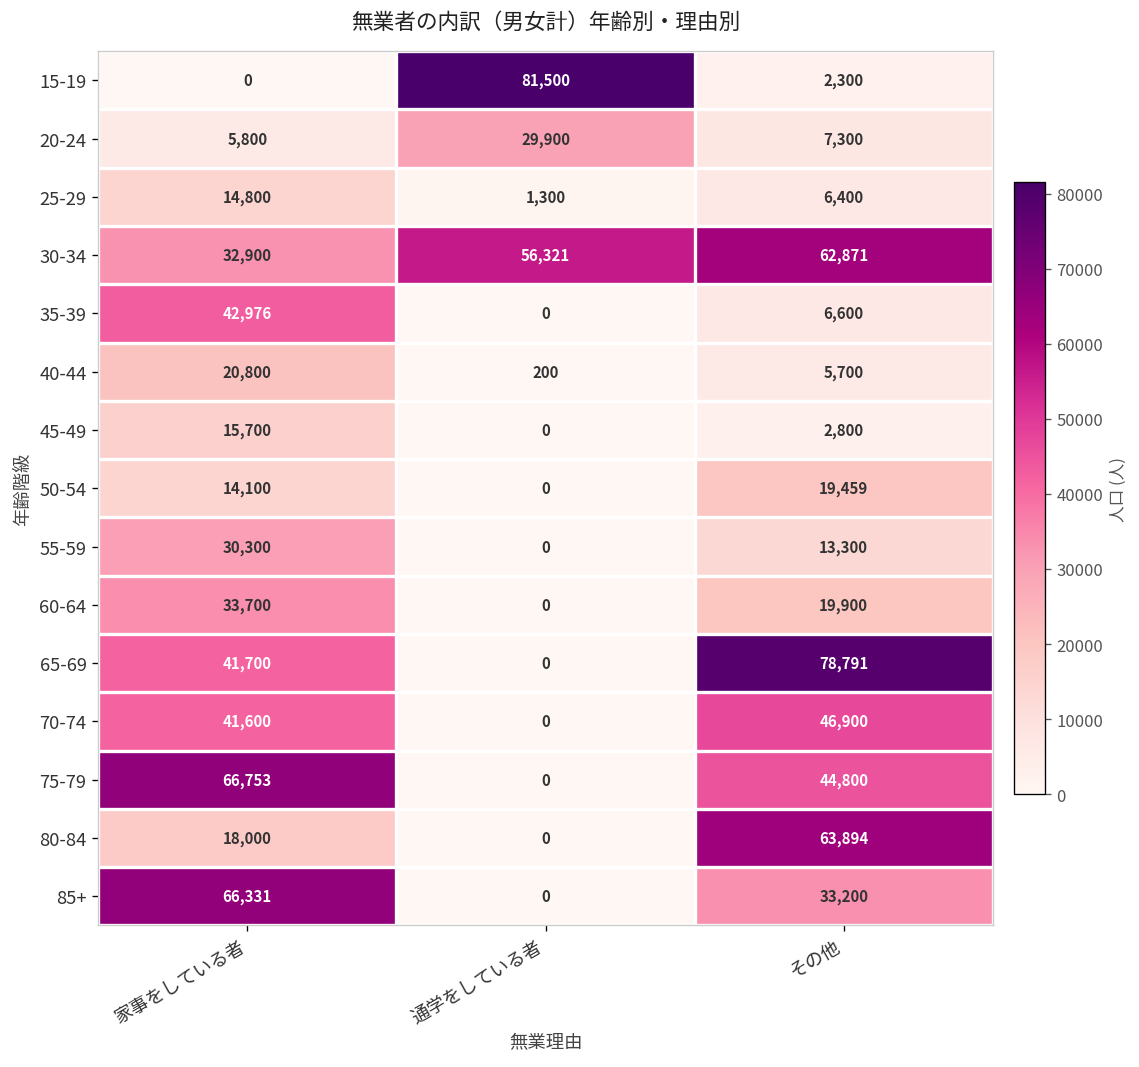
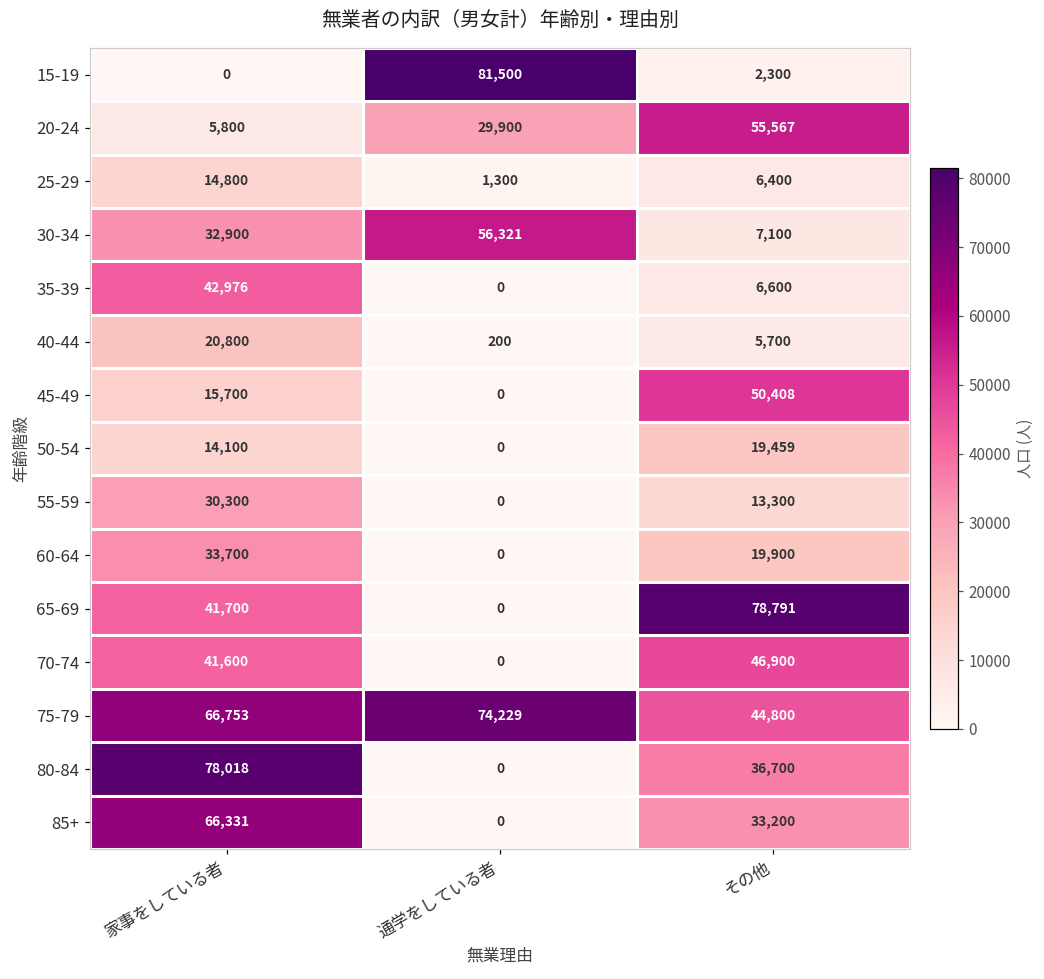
  {
    "15-19": {
      "家事をしている者": "0",
      "通学をしている者": "81,500",
      "その他": "2,300"
    },
    "20-24": {
      "家事をしている者": "5,800",
      "通学をしている者": "29,900",
-     "その他": "7,300"
+     "その他": "55,567"
    },
    "25-29": {
      "家事をしている者": "14,800",
      "通学をしている者": "1,300",
      "その他": "6,400"
    },
    "30-34": {
      "家事をしている者": "32,900",
      "通学をしている者": "56,321",
-     "その他": "62,871"
+     "その他": "7,100"
    },
    "35-39": {
      "家事をしている者": "42,976",
      "通学をしている者": "0",
      "その他": "6,600"
    },
    "40-44": {
      "家事をしている者": "20,800",
      "通学をしている者": "200",
      "その他": "5,700"
    },
    "45-49": {
      "家事をしている者": "15,700",
      "通学をしている者": "0",
-     "その他": "2,800"
+     "その他": "50,408"
    },
    "50-54": {
      "家事をしている者": "14,100",
      "通学をしている者": "0",
      "その他": "19,459"
    },
    "55-59": {
      "家事をしている者": "30,300",
      "通学をしている者": "0",
      "その他": "13,300"
    },
    "60-64": {
      "家事をしている者": "33,700",
      "通学をしている者": "0",
      "その他": "19,900"
    },
    "65-69": {
      "家事をしている者": "41,700",
      "通学をしている者": "0",
      "その他": "78,791"
    },
    "70-74": {
      "家事をしている者": "41,600",
      "通学をしている者": "0",
      "その他": "46,900"
    },
    "75-79": {
      "家事をしている者": "66,753",
-     "通学をしている者": "0",
+     "通学をしている者": "74,229",
      "その他": "44,800"
    },
    "80-84": {
-     "家事をしている者": "18,000",
+     "家事をしている者": "78,018",
      "通学をしている者": "0",
-     "その他": "63,894"
+     "その他": "36,700"
    },
    "85+": {
      "家事をしている者": "66,331",
      "通学をしている者": "0",
      "その他": "33,200"
    }
  }
